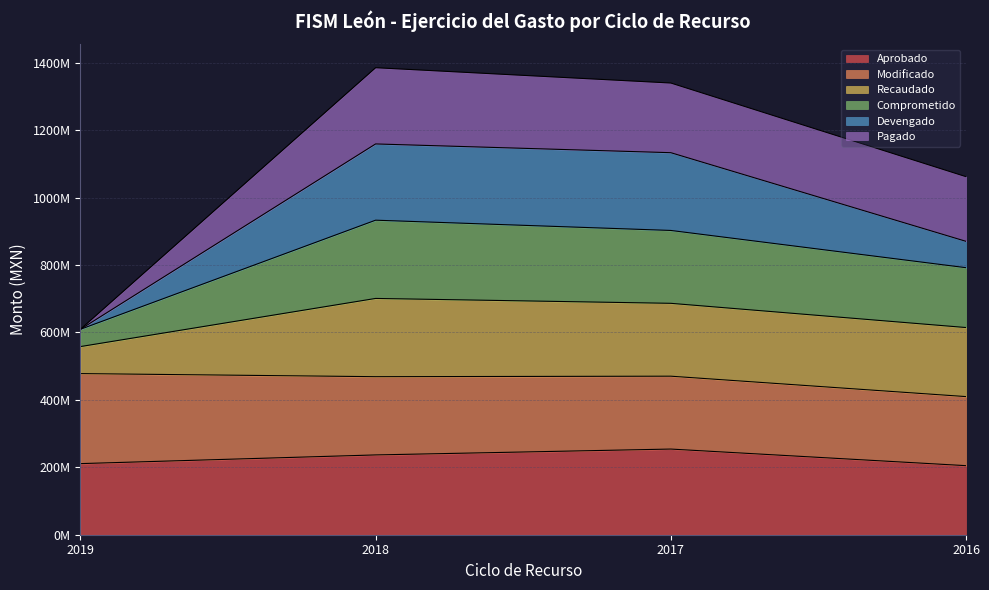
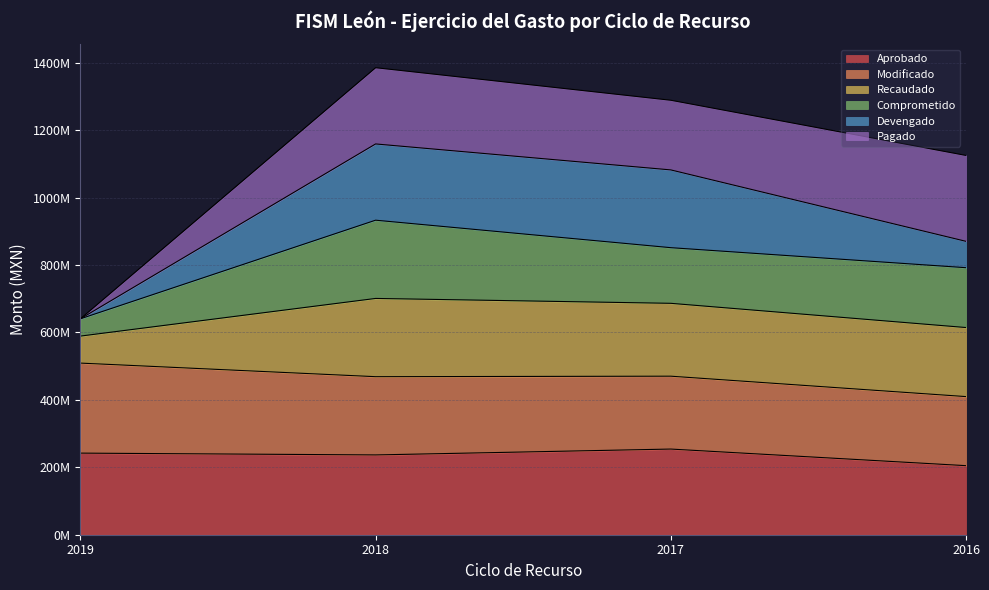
  {
    "Aprobado": {
-     "2019": 210000000,
+     "2019": 240000000,
      "2018": 240000000,
      "2017": 250000000,
      "2016": 200000000
    },
    "Comprometido": {
      "2018": 230000000,
-     "2017": 220000000,
+     "2017": 170000000,
      "2016": 180000000
    },
    "Devengado": {
      "2018": 230000000,
      "2017": 230000000,
      "2016": 80000000
    },
    "Pagado": {
      "2018": 230000000,
      "2017": 210000000,
-     "2016": 190000000
+     "2016": 250000000
    }
  }
